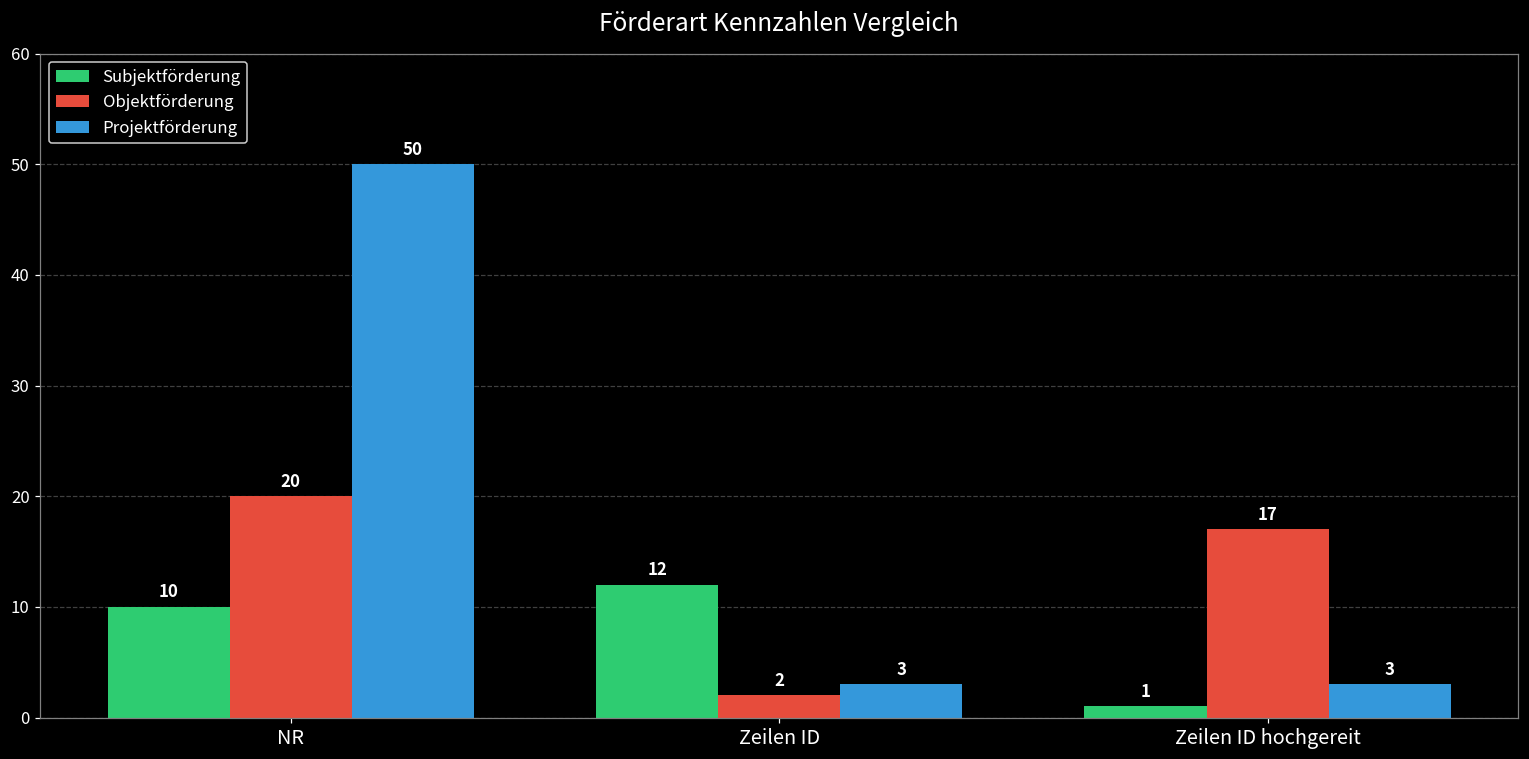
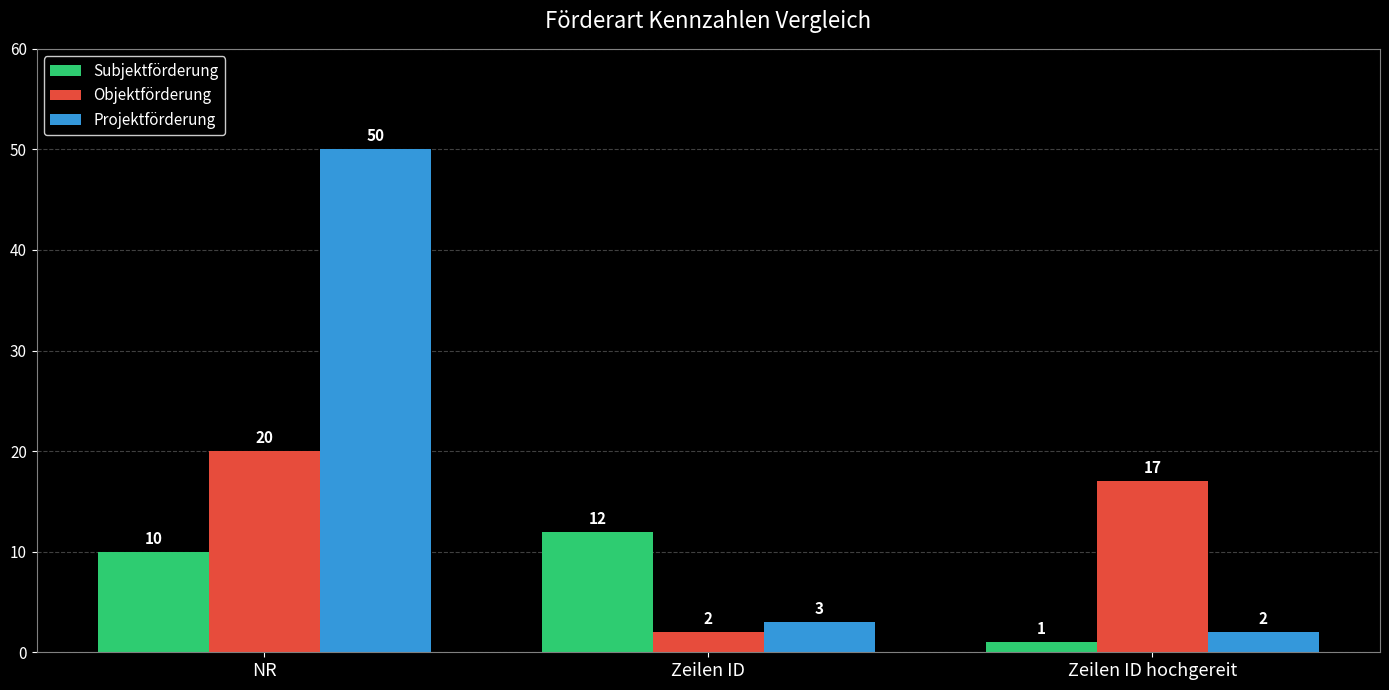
  {
    "Subjektförderung": {
      "NR": 10,
      "Zeilen ID": 12,
      "Zeilen ID hochgereit": 1
    },
    "Objektförderung": {
      "NR": 20,
      "Zeilen ID": 2,
      "Zeilen ID hochgereit": 17
    },
    "Projektförderung": {
      "NR": 50,
      "Zeilen ID": 3,
-     "Zeilen ID hochgereit": 3
+     "Zeilen ID hochgereit": 2
    }
  }
